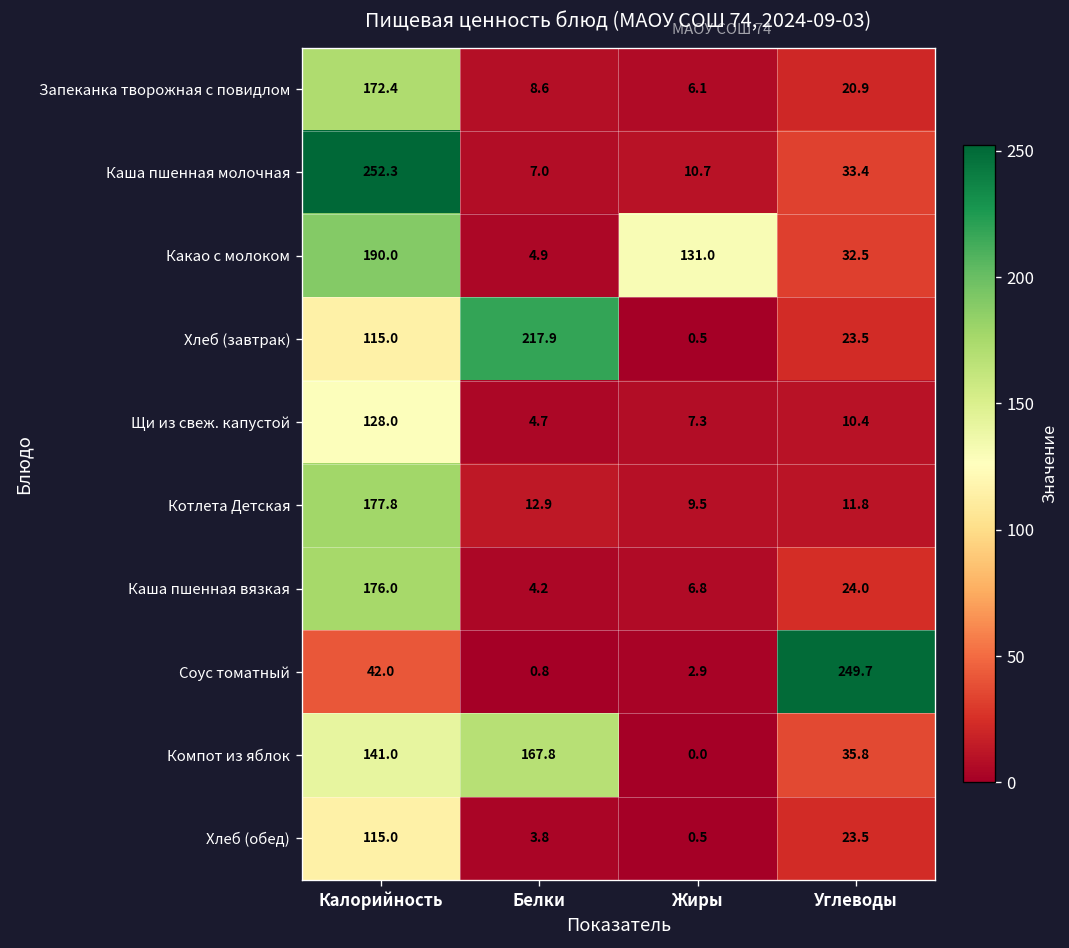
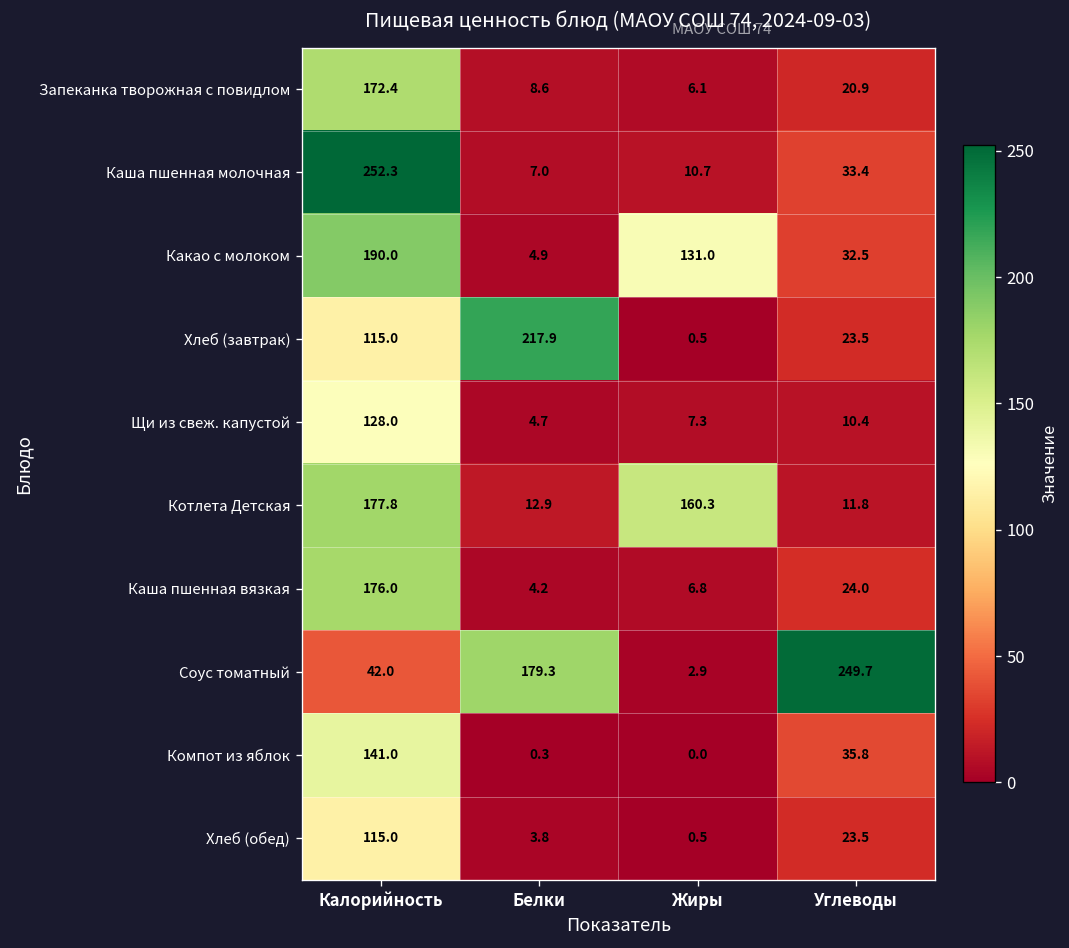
  {
    "Запеканка творожная с повидлом": {
      "Калорийность": 172.4,
      "Белки": 8.6,
      "Жиры": 6.1,
      "Углеводы": 20.9
    },
    "Каша пшенная молочная": {
      "Калорийность": 252.3,
      "Белки": 7.0,
      "Жиры": 10.7,
      "Углеводы": 33.4
    },
    "Какао с молоком": {
      "Калорийность": 190.0,
      "Белки": 4.9,
      "Жиры": 131.0,
      "Углеводы": 32.5
    },
    "Хлеб (завтрак)": {
      "Калорийность": 115.0,
      "Белки": 217.9,
      "Жиры": 0.5,
      "Углеводы": 23.5
    },
    "Щи из свеж. капустой": {
      "Калорийность": 128.0,
      "Белки": 4.7,
      "Жиры": 7.3,
      "Углеводы": 10.4
    },
    "Котлета Детская": {
      "Калорийность": 177.8,
      "Белки": 12.9,
-     "Жиры": 9.5,
+     "Жиры": 160.3,
      "Углеводы": 11.8
    },
    "Каша пшенная вязкая": {
      "Калорийность": 176.0,
      "Белки": 4.2,
      "Жиры": 6.8,
      "Углеводы": 24.0
    },
    "Соус томатный": {
      "Калорийность": 42.0,
-     "Белки": 0.8,
+     "Белки": 179.3,
      "Жиры": 2.9,
      "Углеводы": 249.7
    },
    "Компот из яблок": {
      "Калорийность": 141.0,
-     "Белки": 167.8,
+     "Белки": 0.3,
      "Жиры": 0.0,
      "Углеводы": 35.8
    },
    "Хлеб (обед)": {
      "Калорийность": 115.0,
      "Белки": 3.8,
      "Жиры": 0.5,
      "Углеводы": 23.5
    }
  }
